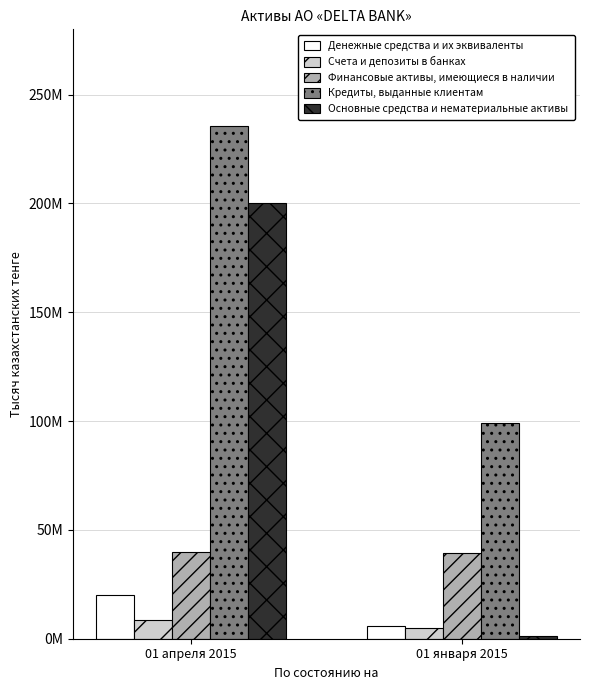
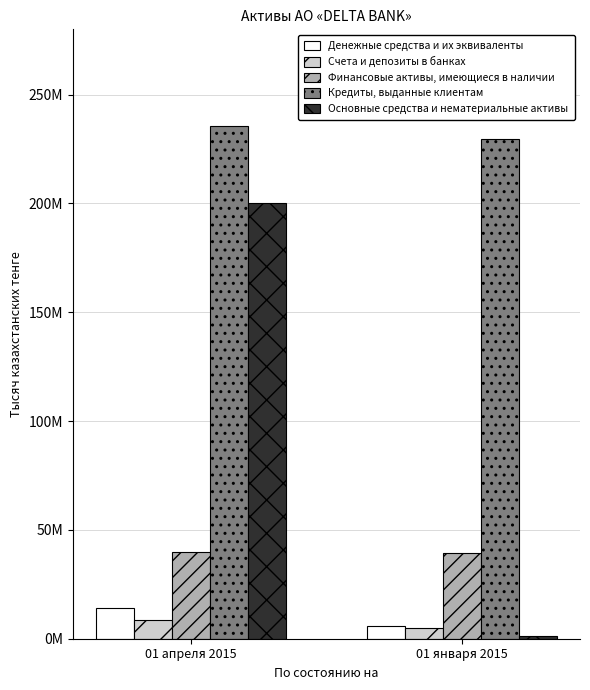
  {
    "Денежные средства и их эквиваленты": {
-     "01 апреля 2015": 20000000,
+     "01 апреля 2015": 14000000,
      "01 января 2015": 6000000
    },
    "Кредиты, выданные клиентам": {
      "01 апреля 2015": 236000000,
-     "01 января 2015": 99000000
+     "01 января 2015": 230000000
    },
    "Основные средства и нематериальные активы": {
      "01 апреля 2015": 200000000,
      "01 января 2015": 1000000
    }
  }
